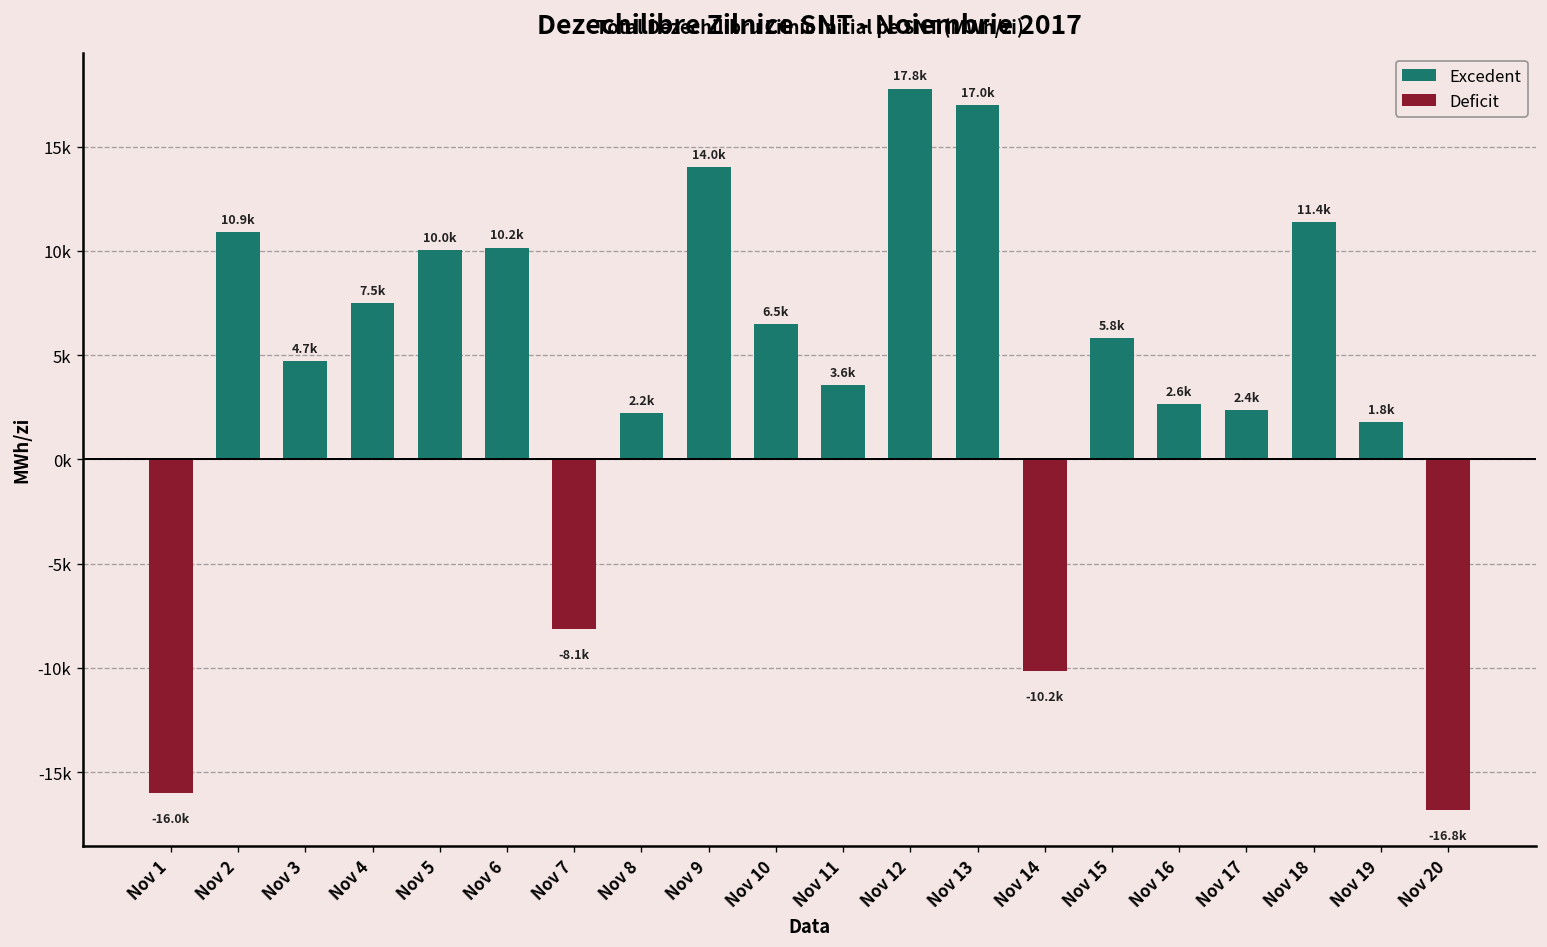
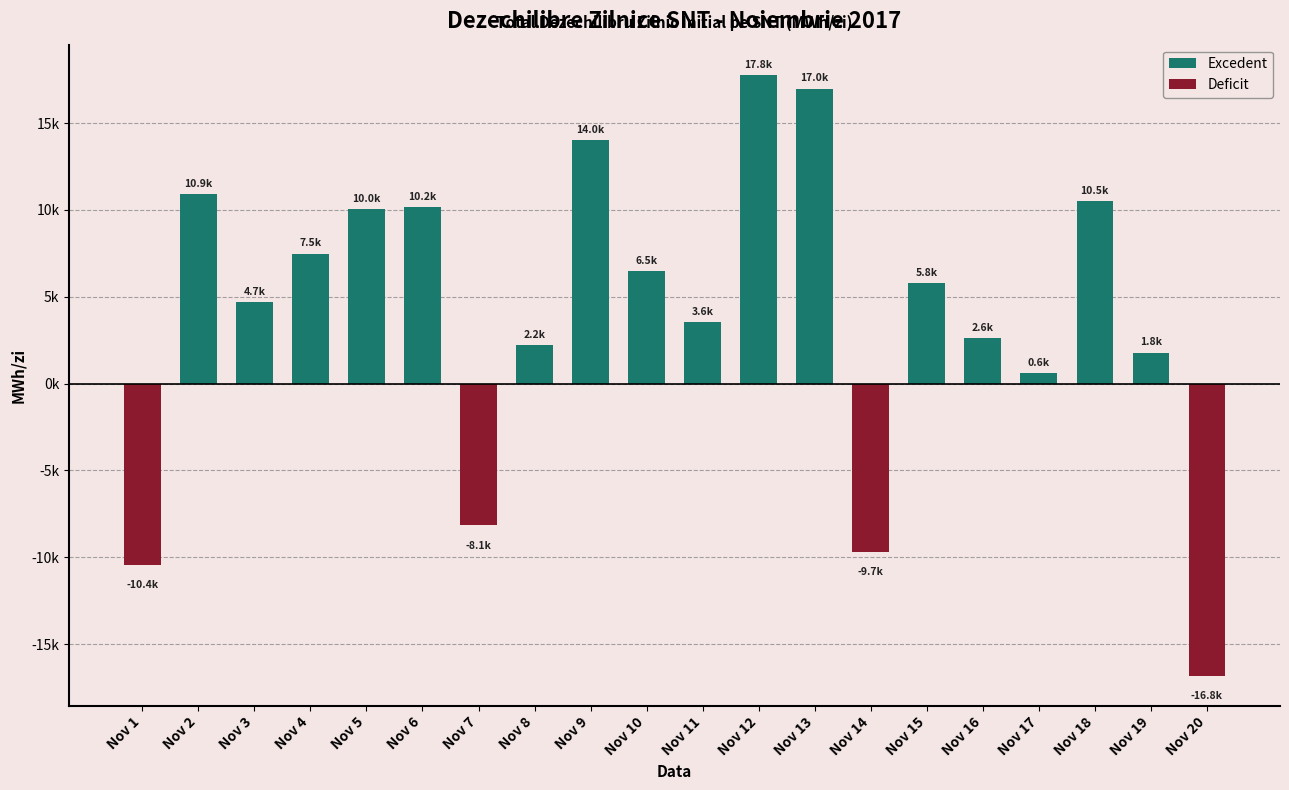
  {
    "Excedent": {
      "Nov 2": "10.9k",
      "Nov 3": "4.7k",
      "Nov 4": "7.5k",
      "Nov 5": "10.0k",
      "Nov 6": "10.2k",
      "Nov 8": "2.2k",
      "Nov 9": "14.0k",
      "Nov 10": "6.5k",
      "Nov 11": "3.6k",
      "Nov 12": "17.8k",
      "Nov 13": "17.0k",
      "Nov 15": "5.8k",
      "Nov 16": "2.6k",
-     "Nov 17": "2.4k",
-     "Nov 18": "11.4k",
+     "Nov 17": "0.6k",
+     "Nov 18": "10.5k",
      "Nov 19": "1.8k"
    },
    "Deficit": {
-     "Nov 1": "-16.0k",
+     "Nov 1": "-10.4k",
      "Nov 7": "-8.1k",
-     "Nov 14": "-10.2k",
+     "Nov 14": "-9.7k",
      "Nov 20": "-16.8k"
    }
  }
